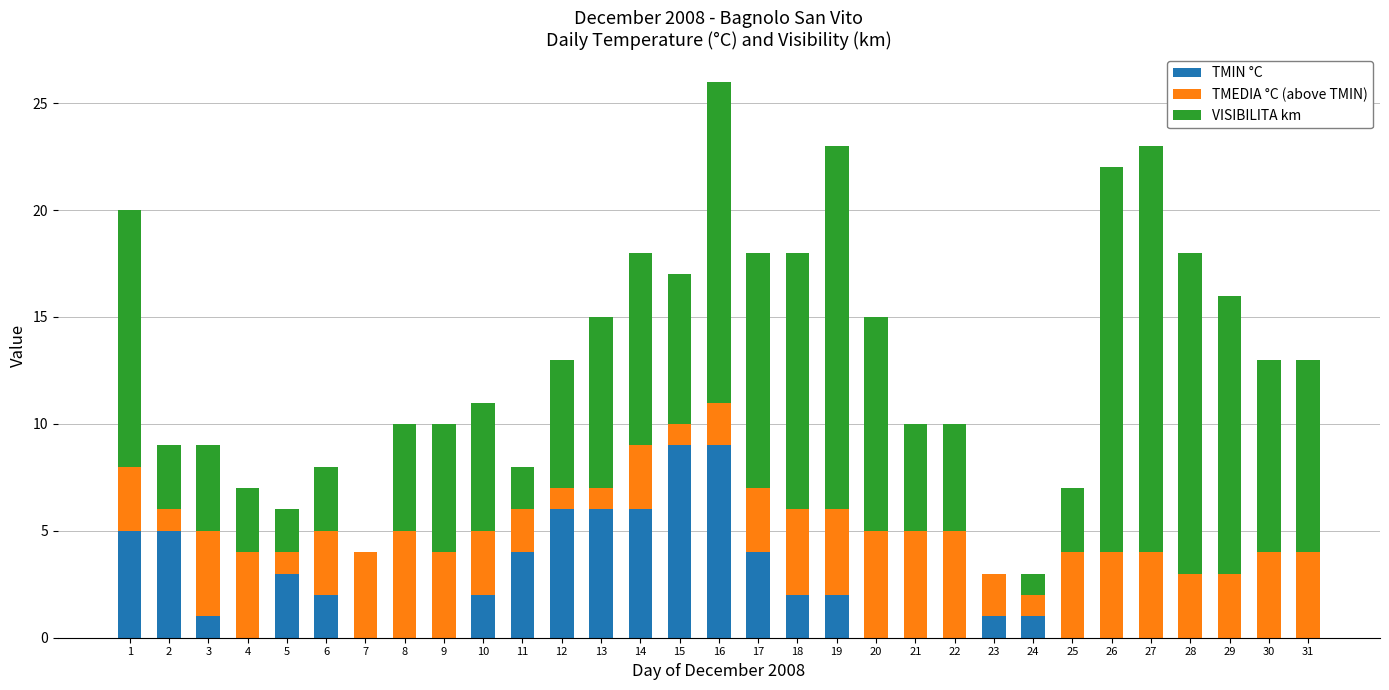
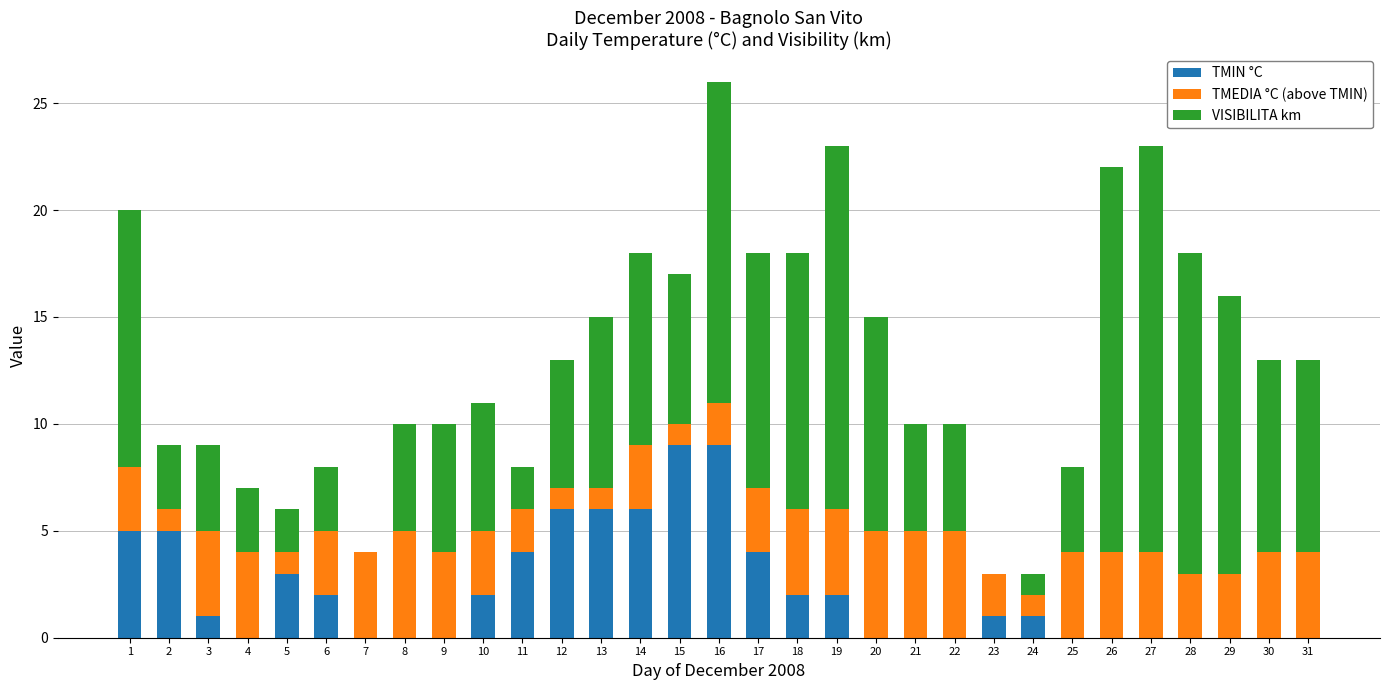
  {
    "TMIN °C": {
      "1": 5,
      "2": 5,
      "3": 1,
      "4": 0,
      "5": 3,
      "6": 2,
      "7": 0,
      "8": 0,
      "9": 0,
      "10": 2,
      "11": 4,
      "12": 6,
      "13": 6,
      "14": 6,
      "15": 9,
      "16": 9,
      "17": 4,
      "18": 2,
      "19": 2,
      "20": 0,
      "21": 0,
      "22": 0,
      "23": 1,
      "24": 1,
      "25": 0,
      "26": 0,
      "27": 0,
      "28": 0,
      "29": 0,
      "30": 0,
      "31": 0
    },
    "VISIBILITA km": {
      "1": 12,
      "2": 3,
      "3": 4,
      "4": 3,
      "5": 2,
      "6": 3,
      "7": 0,
      "8": 5,
      "9": 6,
      "10": 6,
      "11": 2,
      "12": 6,
      "13": 8,
      "14": 9,
      "15": 7,
      "16": 15,
      "17": 11,
      "18": 12,
      "19": 17,
      "20": 10,
      "21": 5,
      "22": 5,
      "23": 0,
      "24": 1,
-     "25": 3,
+     "25": 4,
      "26": 18,
      "27": 19,
      "28": 15,
      "29": 13,
      "30": 9,
      "31": 9
    }
  }
